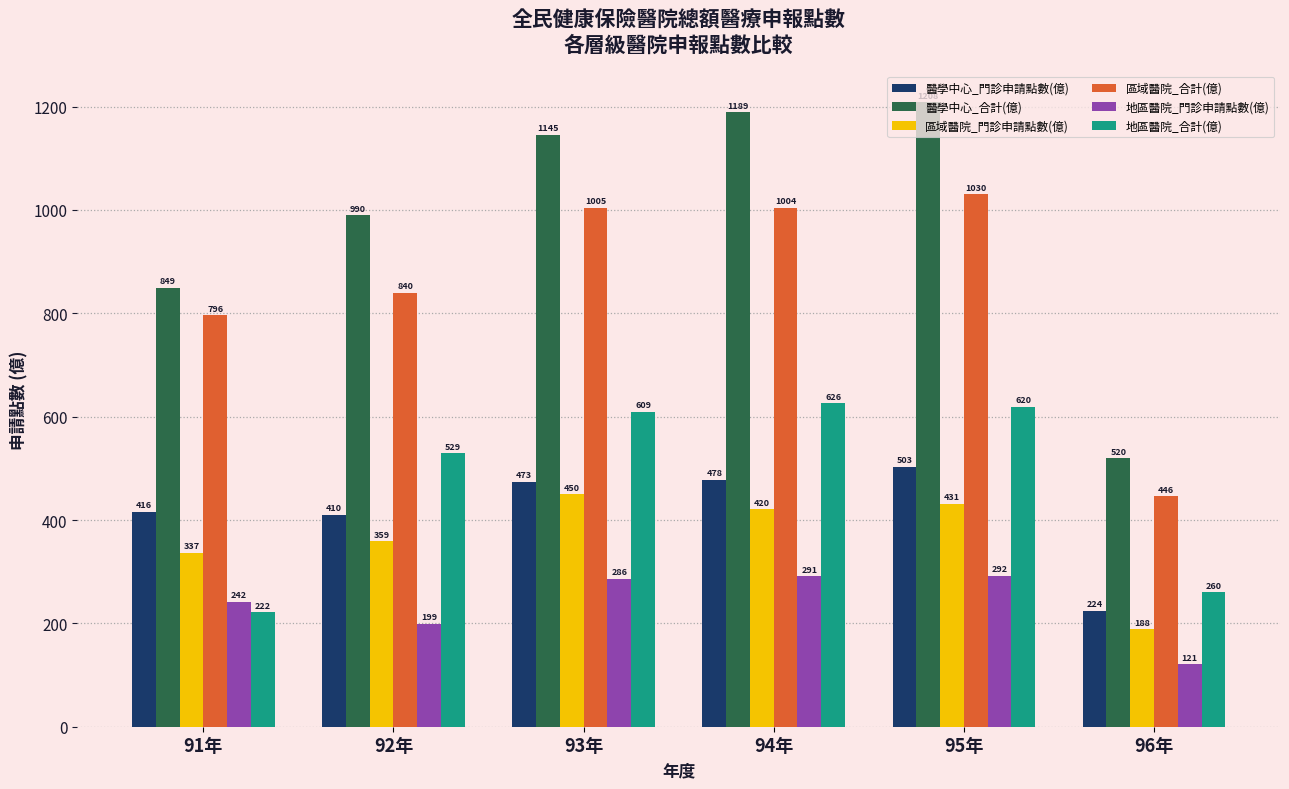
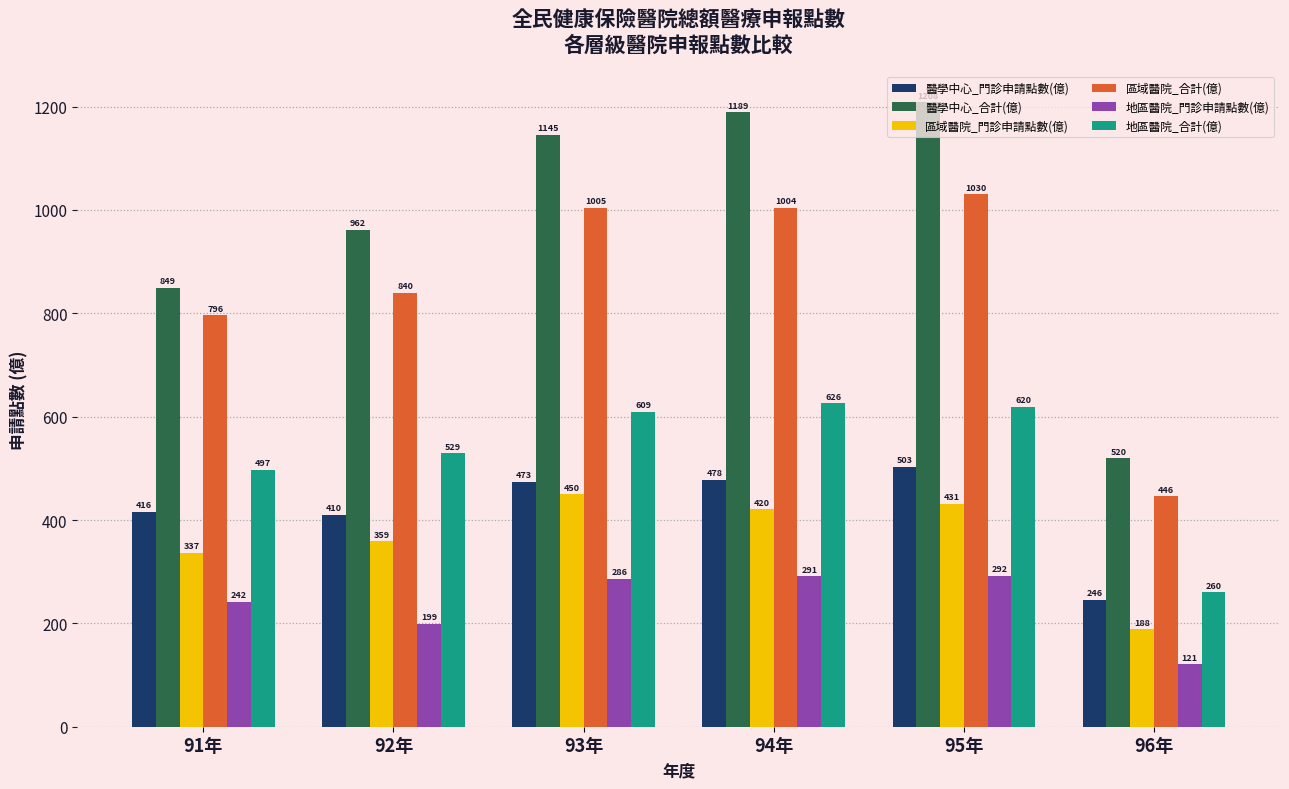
  {
    "醫學中心_門診申請點數(億)": {
      "91年": 416,
      "92年": 410,
      "93年": 473,
      "94年": 478,
      "95年": 503,
-     "96年": 224
+     "96年": 246
    },
    "醫學中心_合計(億)": {
      "91年": 849,
-     "92年": 990,
+     "92年": 962,
      "93年": 1145,
      "94年": 1189,
      "96年": 520
    },
    "區域醫院_門診申請點數(億)": {
      "91年": 337,
      "92年": 359,
      "93年": 450,
      "94年": 420,
      "95年": 431,
      "96年": 188
    },
    "區域醫院_合計(億)": {
      "91年": 796,
      "92年": 840,
      "93年": 1005,
      "94年": 1004,
      "95年": 1030,
      "96年": 446
    },
    "地區醫院_門診申請點數(億)": {
      "91年": 242,
      "92年": 199,
      "93年": 286,
      "94年": 291,
      "95年": 292,
      "96年": 121
    },
    "地區醫院_合計(億)": {
-     "91年": 222,
+     "91年": 497,
      "92年": 529,
      "93年": 609,
      "94年": 626,
      "95年": 620,
      "96年": 260
    }
  }
